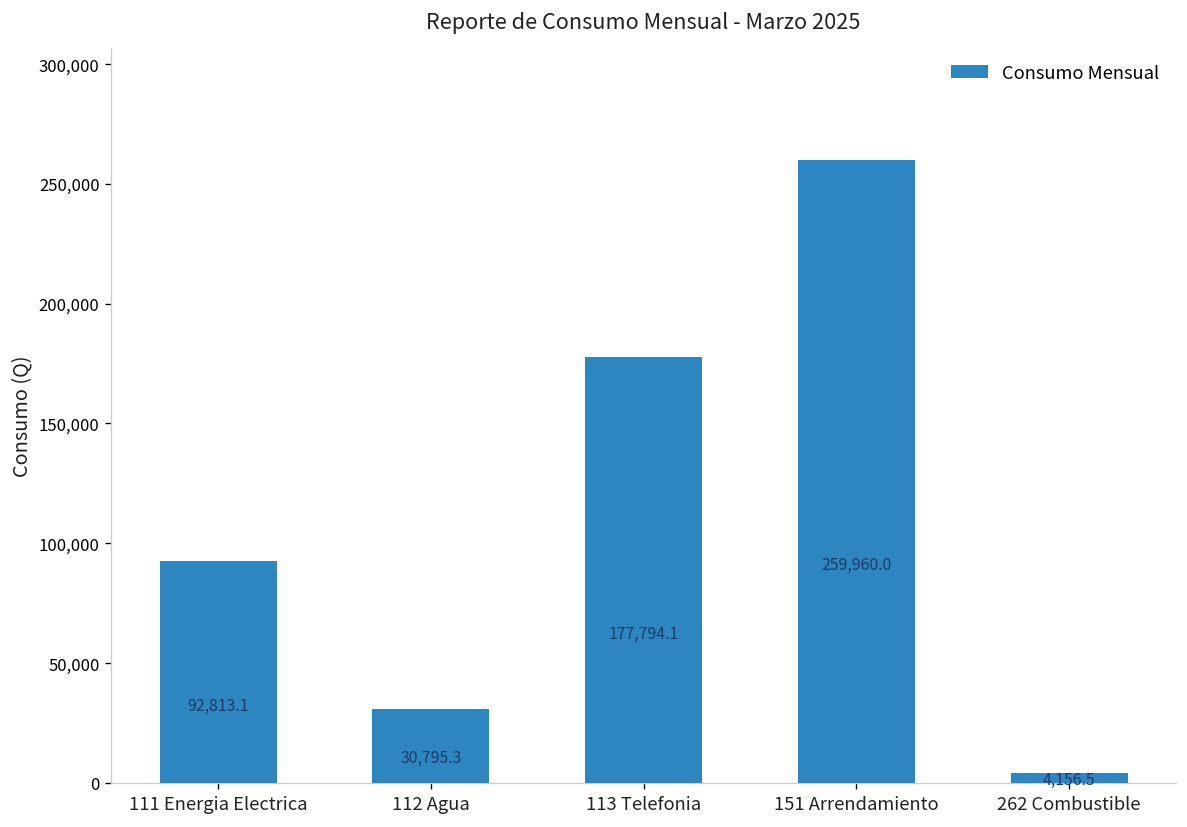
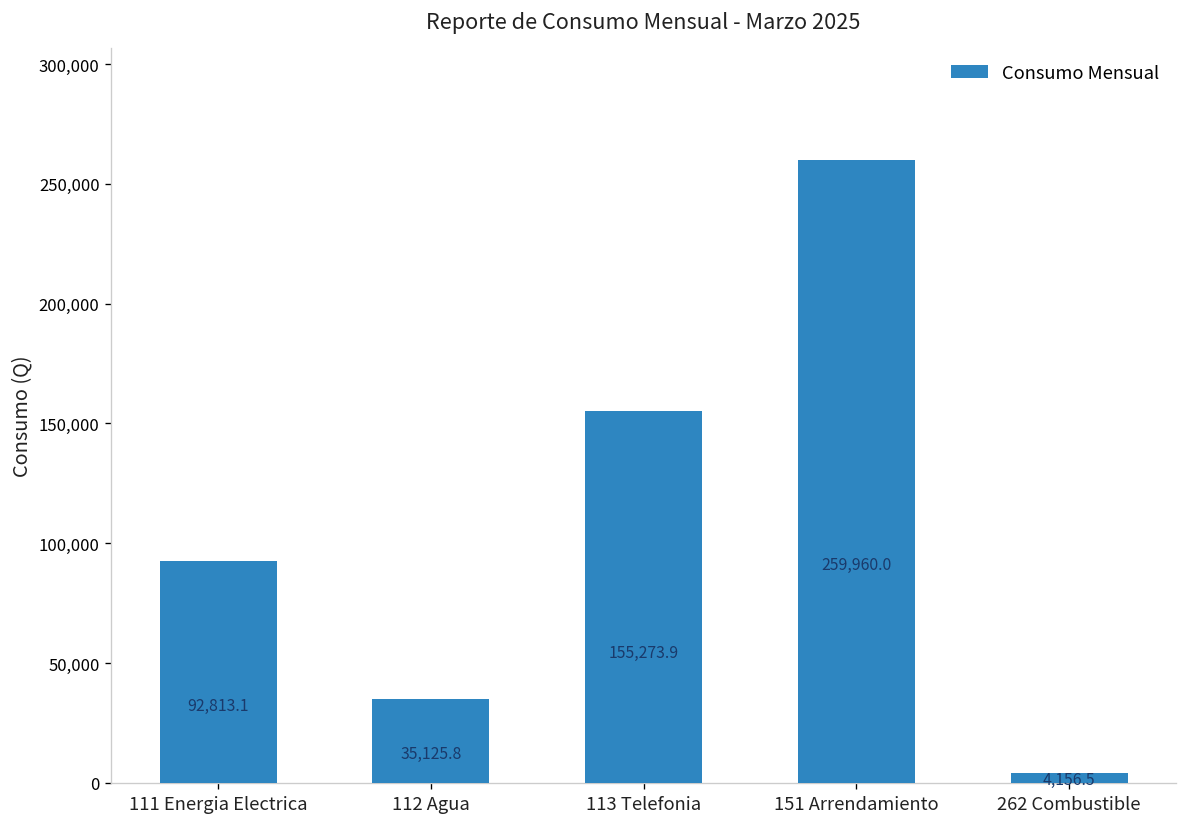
  {
    "111 Energia Electrica": "92,813.1",
-   "112 Agua": "30,795.3",
-   "113 Telefonia": "177,794.1",
+   "112 Agua": "35,125.8",
+   "113 Telefonia": "155,273.9",
    "151 Arrendamiento": "259,960.0",
    "262 Combustible": "4,156.5"
  }
